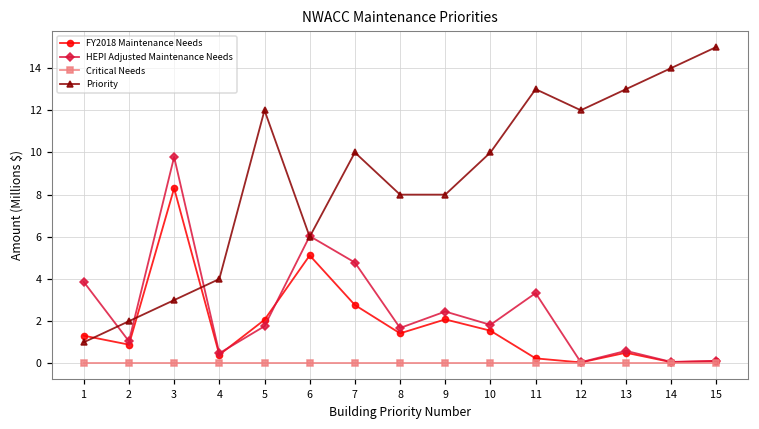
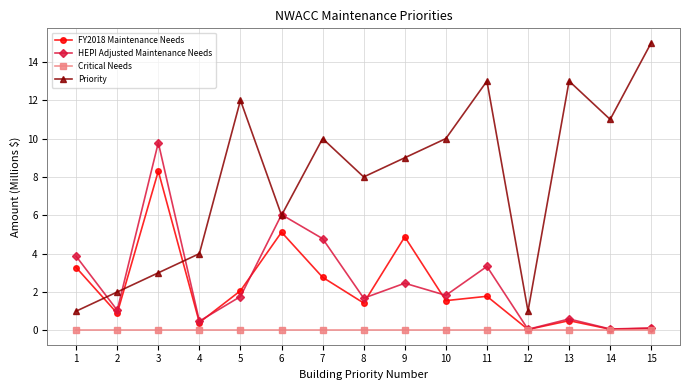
  {
    "FY2018 Maintenance Needs": {
-     "1": 1.3,
+     "1": 3.3,
      "2": 0.9,
      "3": 8.3,
      "5": 2.1,
      "6": 5.1,
      "7": 2.8,
      "8": 1.4,
-     "9": 2.1,
+     "9": 4.9,
      "10": 1.5,
-     "11": 0.2
+     "11": 1.8
    },
    "HEPI Adjusted Maintenance Needs": {
      "1": 3.9,
      "2": 1.0,
      "3": 9.8,
      "5": 1.8,
      "7": 4.8,
      "8": 1.7,
      "9": 2.5,
      "10": 1.8,
      "11": 3.3
    },
    "Critical Needs": {
      "1": 0.0,
      "2": 0.0,
      "3": 0.0,
      "4": 0.0,
      "5": 0.0,
      "6": 0.0,
      "7": 0.0,
      "8": 0.0,
      "9": 0.0,
      "10": 0.0,
      "11": 0.0,
      "13": 0.0
    },
    "Priority": {
      "1": 1,
      "2": 2,
      "3": 3,
      "4": 4,
      "5": 12,
      "7": 10,
      "8": 8,
-     "9": 8,
+     "9": 9,
      "10": 10,
      "11": 13,
-     "12": 12,
+     "12": 1,
      "13": 13,
-     "14": 14,
+     "14": 11,
      "15": 15
    }
  }
